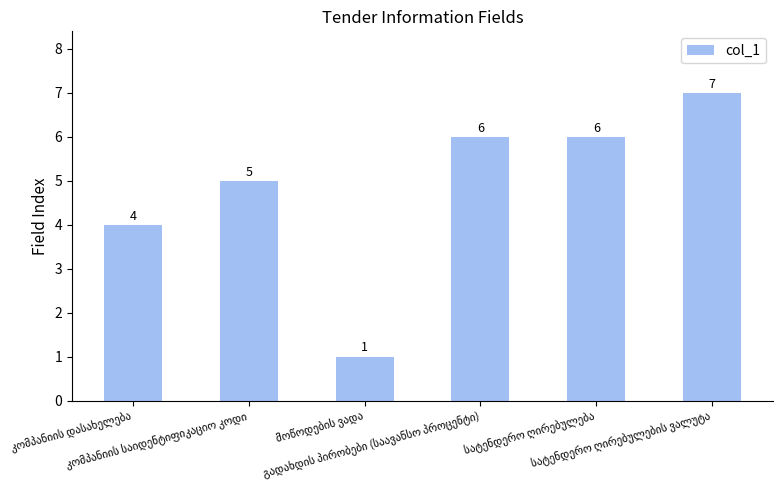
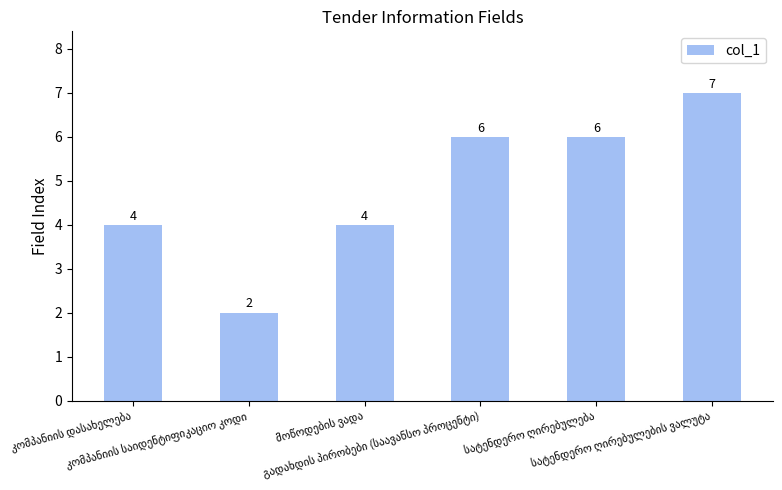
  {
    "კომპანიის დასახელება": 4,
-   "კომპანიის საიდენტიფიკაციო კოდი": 5,
-   "მოწოდების ვადა": 1,
+   "კომპანიის საიდენტიფიკაციო კოდი": 2,
+   "მოწოდების ვადა": 4,
    "გადახდის პირობები (საავანსო პროცენტი)": 6,
    "სატენდერო ღირებულება": 6,
    "სატენდერო ღირებულების ვალუტა": 7
  }
